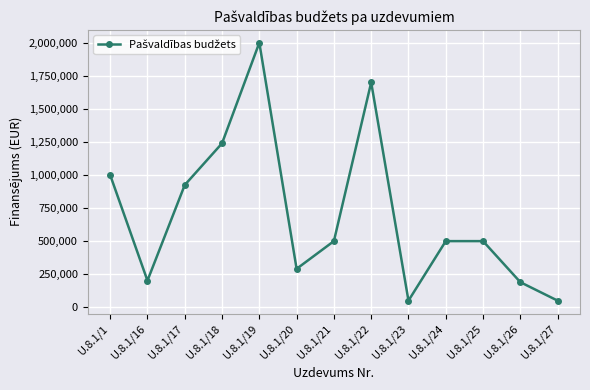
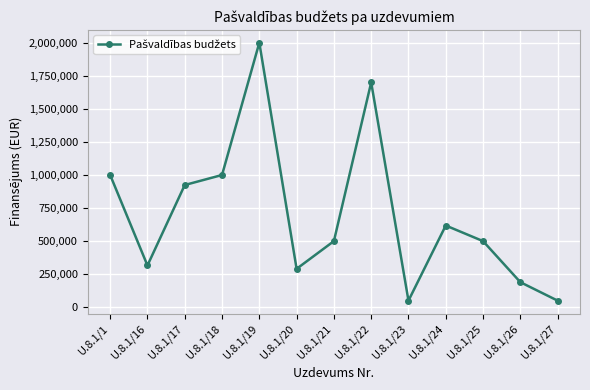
  {
    "U.8.1/1": "1,000,000",
-   "U.8.1/16": "200,000",
+   "U.8.1/16": "320,000",
    "U.8.1/17": "920,000",
-   "U.8.1/18": "1,240,000",
+   "U.8.1/18": "1,000,000",
    "U.8.1/19": "2,000,000",
    "U.8.1/20": "290,000",
    "U.8.1/21": "500,000",
    "U.8.1/22": "1,700,000",
    "U.8.1/23": "50,000",
-   "U.8.1/24": "500,000",
+   "U.8.1/24": "620,000",
    "U.8.1/25": "500,000",
    "U.8.1/26": "190,000",
    "U.8.1/27": "50,000"
  }
